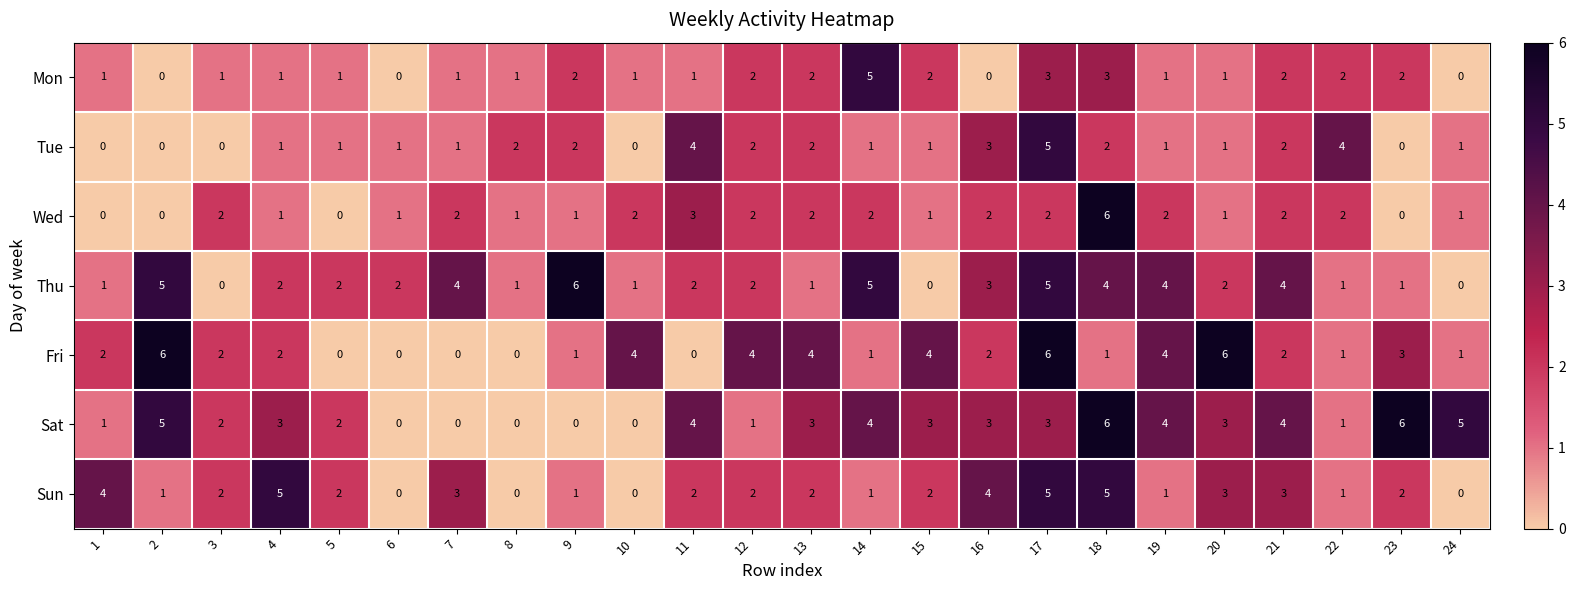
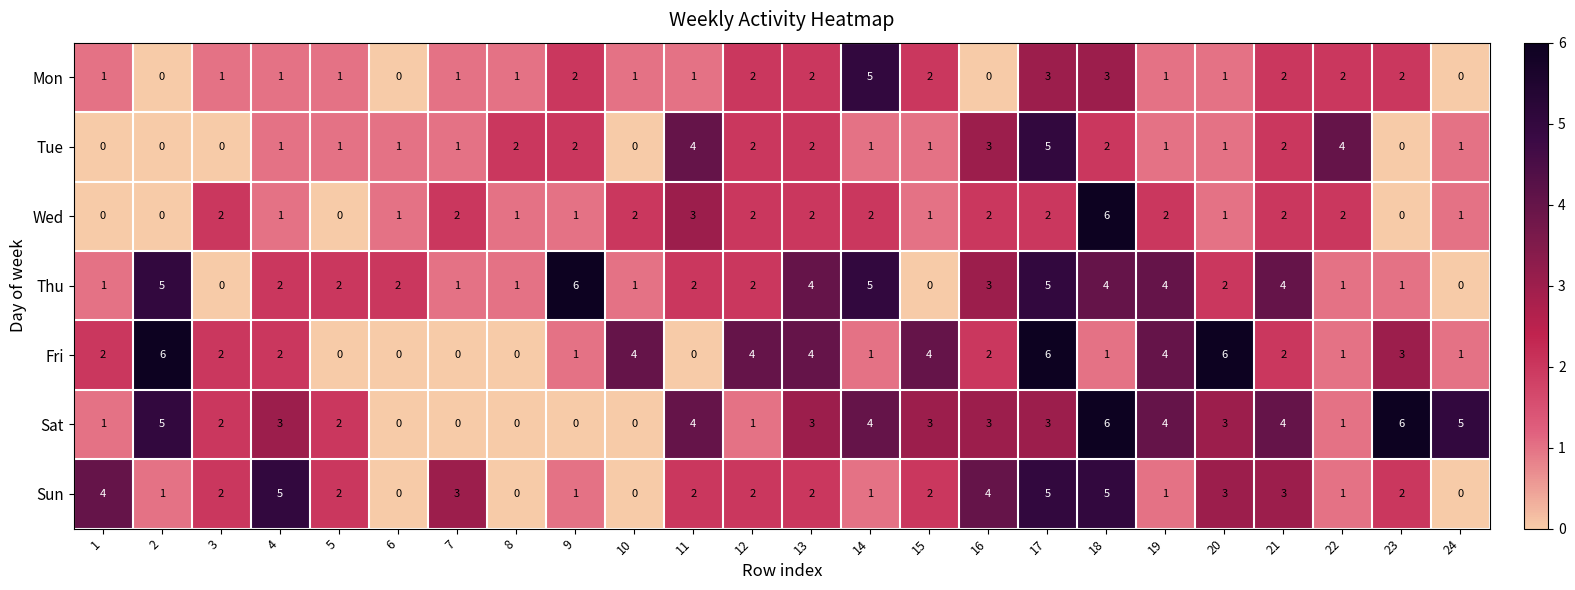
  {
    "Mon": {
      "1": 1,
      "2": 0,
      "3": 1,
      "4": 1,
      "5": 1,
      "6": 0,
      "7": 1,
      "8": 1,
      "9": 2,
      "10": 1,
      "11": 1,
      "12": 2,
      "13": 2,
      "14": 5,
      "15": 2,
      "16": 0,
      "17": 3,
      "18": 3,
      "19": 1,
      "20": 1,
      "21": 2,
      "22": 2,
      "23": 2,
      "24": 0
    },
    "Tue": {
      "1": 0,
      "2": 0,
      "3": 0,
      "4": 1,
      "5": 1,
      "6": 1,
      "7": 1,
      "8": 2,
      "9": 2,
      "10": 0,
      "11": 4,
      "12": 2,
      "13": 2,
      "14": 1,
      "15": 1,
      "16": 3,
      "17": 5,
      "18": 2,
      "19": 1,
      "20": 1,
      "21": 2,
      "22": 4,
      "23": 0,
      "24": 1
    },
    "Wed": {
      "1": 0,
      "2": 0,
      "3": 2,
      "4": 1,
      "5": 0,
      "6": 1,
      "7": 2,
      "8": 1,
      "9": 1,
      "10": 2,
      "11": 3,
      "12": 2,
      "13": 2,
      "14": 2,
      "15": 1,
      "16": 2,
      "17": 2,
      "18": 6,
      "19": 2,
      "20": 1,
      "21": 2,
      "22": 2,
      "23": 0,
      "24": 1
    },
    "Thu": {
      "1": 1,
      "2": 5,
      "3": 0,
      "4": 2,
      "5": 2,
      "6": 2,
-     "7": 4,
+     "7": 1,
      "8": 1,
      "9": 6,
      "10": 1,
      "11": 2,
      "12": 2,
-     "13": 1,
+     "13": 4,
      "14": 5,
      "15": 0,
      "16": 3,
      "17": 5,
      "18": 4,
      "19": 4,
      "20": 2,
      "21": 4,
      "22": 1,
      "23": 1,
      "24": 0
    },
    "Fri": {
      "1": 2,
      "2": 6,
      "3": 2,
      "4": 2,
      "5": 0,
      "6": 0,
      "7": 0,
      "8": 0,
      "9": 1,
      "10": 4,
      "11": 0,
      "12": 4,
      "13": 4,
      "14": 1,
      "15": 4,
      "16": 2,
      "17": 6,
      "18": 1,
      "19": 4,
      "20": 6,
      "21": 2,
      "22": 1,
      "23": 3,
      "24": 1
    },
    "Sat": {
      "1": 1,
      "2": 5,
      "3": 2,
      "4": 3,
      "5": 2,
      "6": 0,
      "7": 0,
      "8": 0,
      "9": 0,
      "10": 0,
      "11": 4,
      "12": 1,
      "13": 3,
      "14": 4,
      "15": 3,
      "16": 3,
      "17": 3,
      "18": 6,
      "19": 4,
      "20": 3,
      "21": 4,
      "22": 1,
      "23": 6,
      "24": 5
    },
    "Sun": {
      "1": 4,
      "2": 1,
      "3": 2,
      "4": 5,
      "5": 2,
      "6": 0,
      "7": 3,
      "8": 0,
      "9": 1,
      "10": 0,
      "11": 2,
      "12": 2,
      "13": 2,
      "14": 1,
      "15": 2,
      "16": 4,
      "17": 5,
      "18": 5,
      "19": 1,
      "20": 3,
      "21": 3,
      "22": 1,
      "23": 2,
      "24": 0
    }
  }
